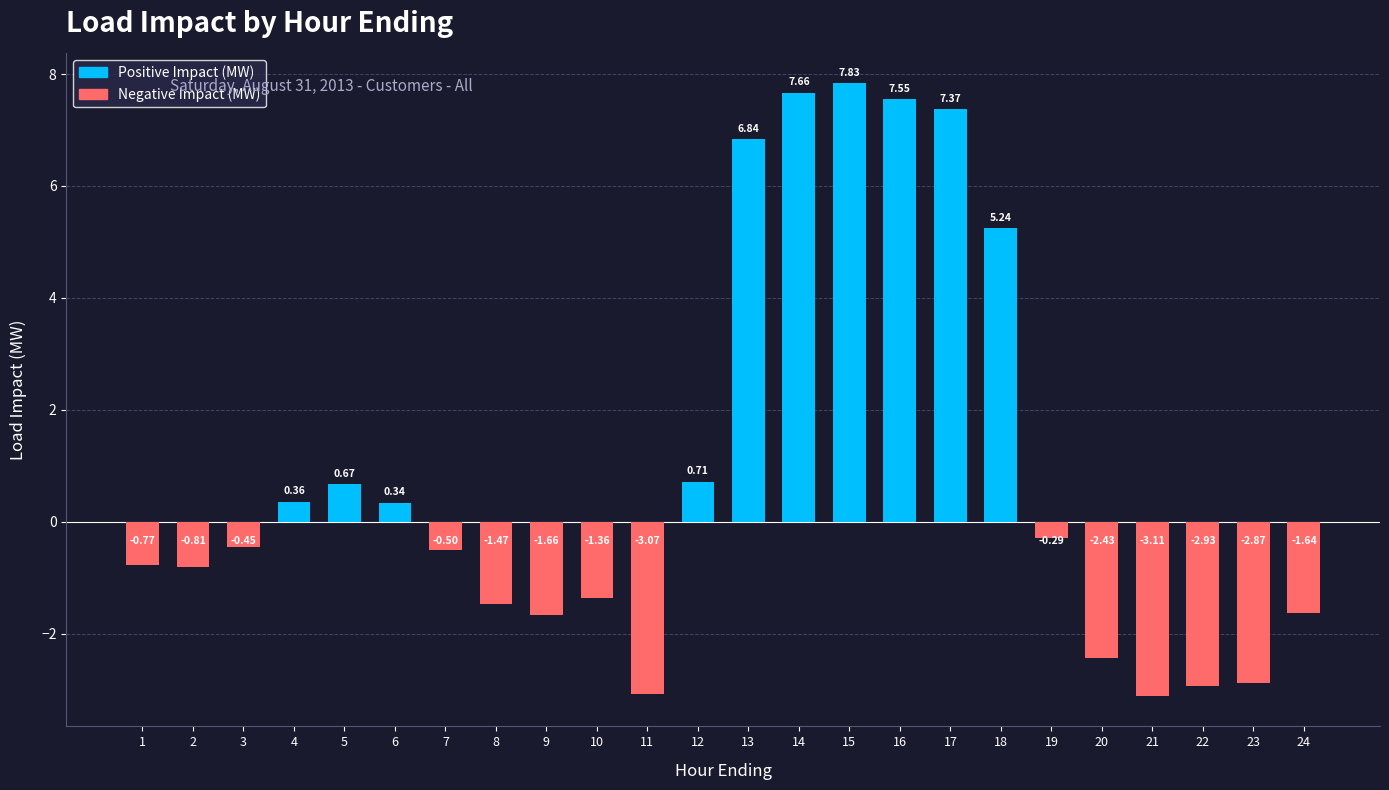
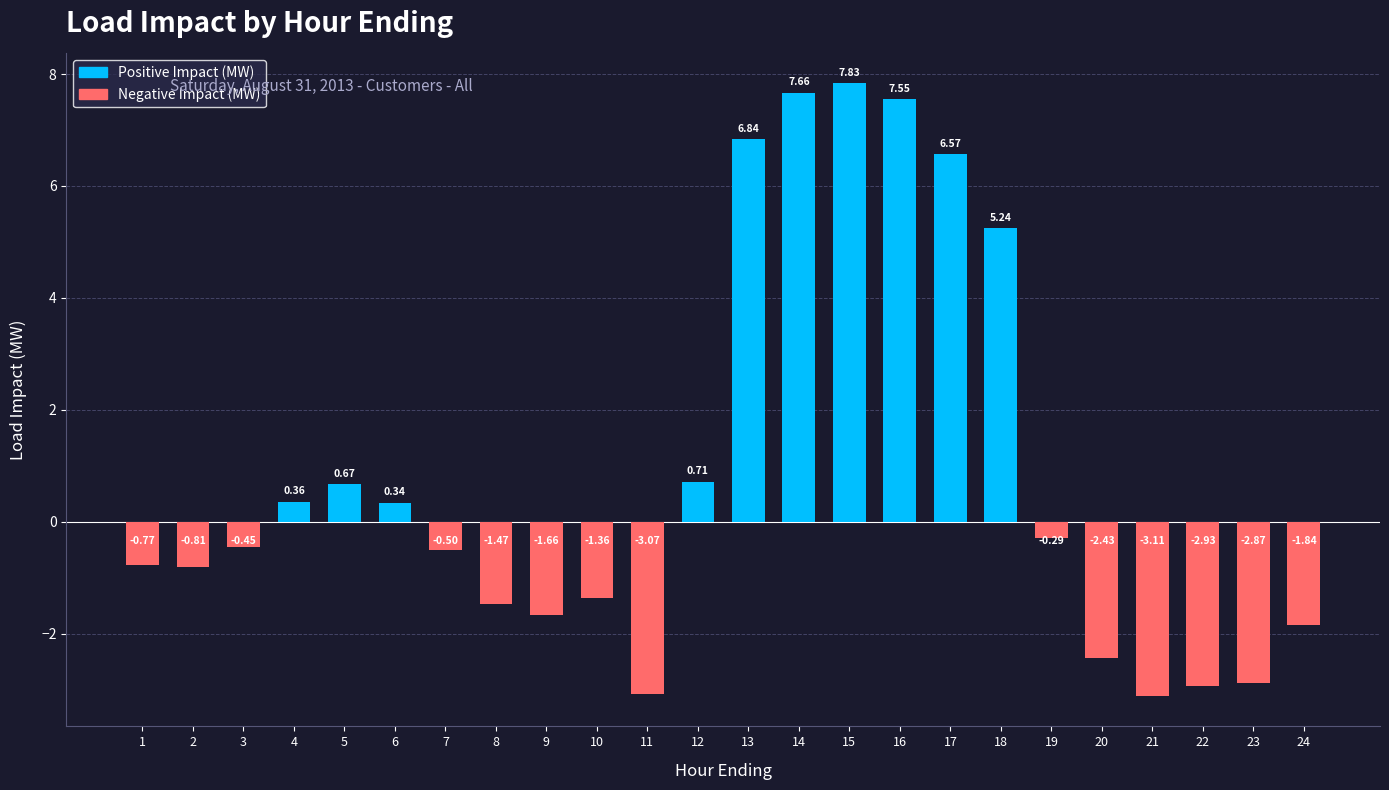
  {
    "1": -0.77,
    "2": -0.81,
    "3": -0.45,
    "4": 0.36,
    "5": 0.67,
    "6": 0.34,
    "7": -0.50,
    "8": -1.47,
    "9": -1.66,
    "10": -1.36,
    "11": -3.07,
    "12": 0.71,
    "13": 6.84,
    "14": 7.66,
    "15": 7.83,
    "16": 7.55,
-   "17": 7.37,
+   "17": 6.57,
    "18": 5.24,
    "19": -0.29,
    "20": -2.43,
    "21": -3.11,
    "22": -2.93,
    "23": -2.87,
-   "24": -1.64
+   "24": -1.84
  }
